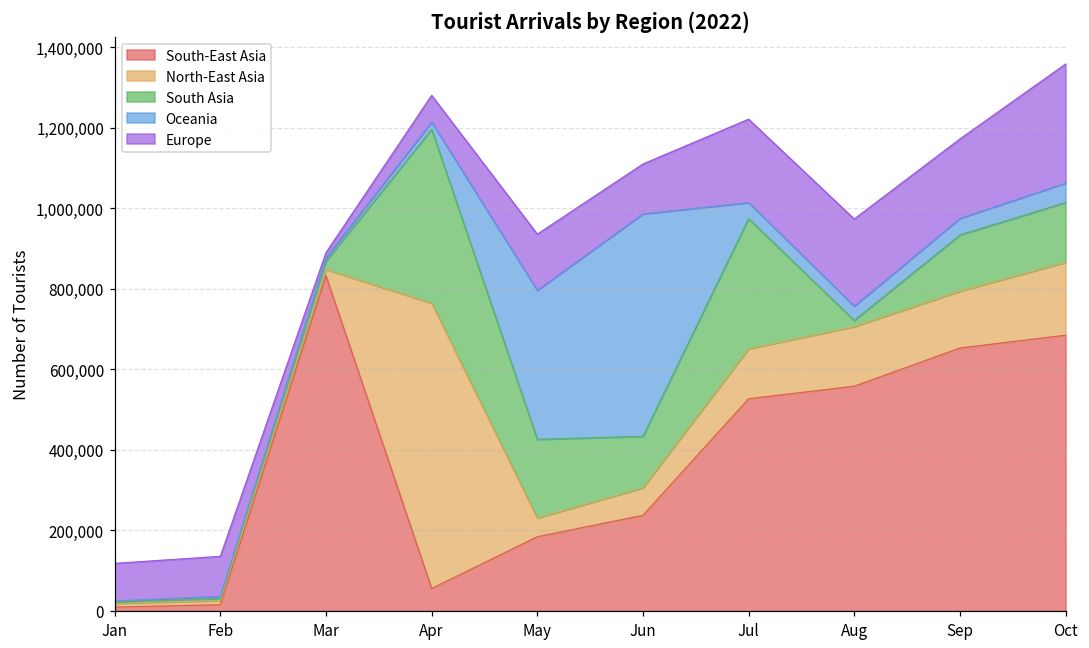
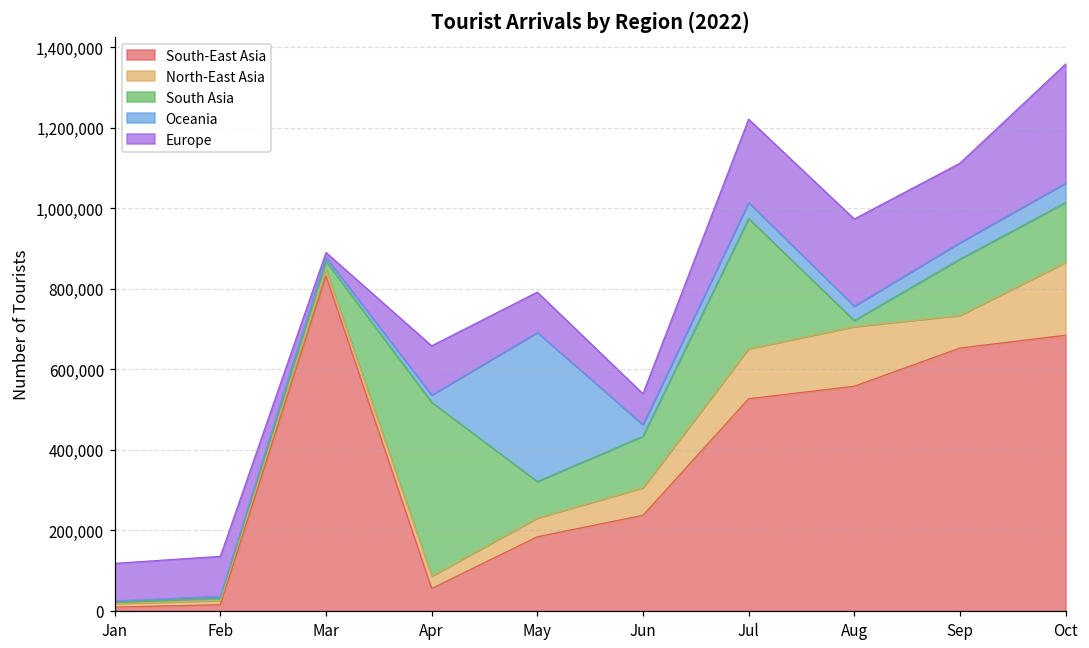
  {
    "South-East Asia": {
      "Jan": "10,000",
      "Feb": "20,000",
      "Mar": "830,000",
      "Apr": "60,000",
      "May": "180,000",
      "Jun": "240,000",
      "Jul": "530,000",
      "Aug": "560,000",
      "Sep": "650,000",
      "Oct": "680,000"
    },
    "North-East Asia": {
      "Mar": "20,000",
-     "Apr": "710,000",
+     "Apr": "30,000",
      "May": "50,000",
      "Jun": "70,000",
      "Jul": "120,000",
      "Aug": "150,000",
-     "Sep": "140,000",
+     "Sep": "80,000",
      "Oct": "180,000"
    },
    "South Asia": {
      "Mar": "20,000",
      "Apr": "430,000",
-     "May": "200,000",
+     "May": "90,000",
      "Jun": "130,000",
      "Jul": "320,000",
      "Aug": "20,000",
      "Sep": "140,000",
      "Oct": "150,000"
    },
    "Oceania": {
      "Mar": "10,000",
      "Apr": "20,000",
      "May": "370,000",
-     "Jun": "550,000",
+     "Jun": "30,000",
      "Jul": "40,000",
      "Aug": "40,000",
      "Sep": "40,000",
      "Oct": "50,000"
    },
    "Europe": {
      "Jan": "90,000",
      "Feb": "100,000",
      "Mar": "10,000",
-     "Apr": "70,000",
-     "May": "140,000",
-     "Jun": "120,000",
+     "Apr": "120,000",
+     "May": "100,000",
+     "Jun": "80,000",
      "Jul": "210,000",
      "Aug": "220,000",
      "Sep": "200,000",
      "Oct": "300,000"
    }
  }
